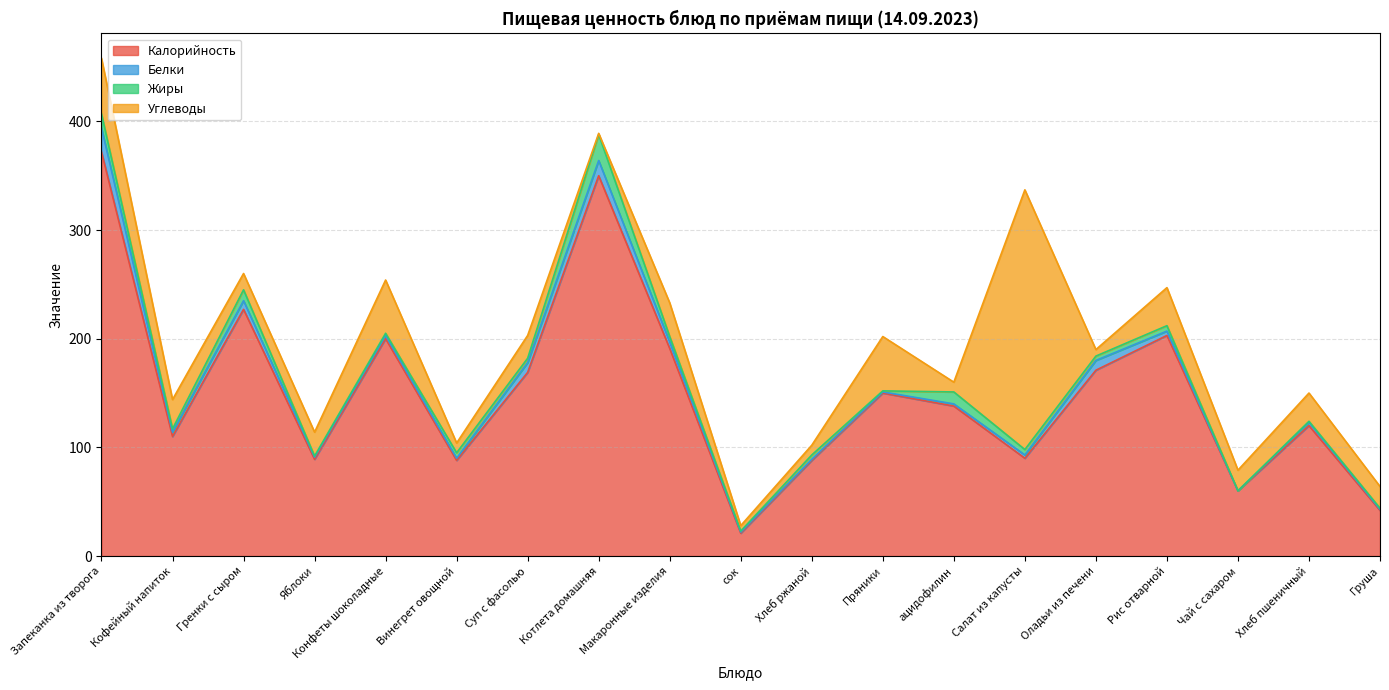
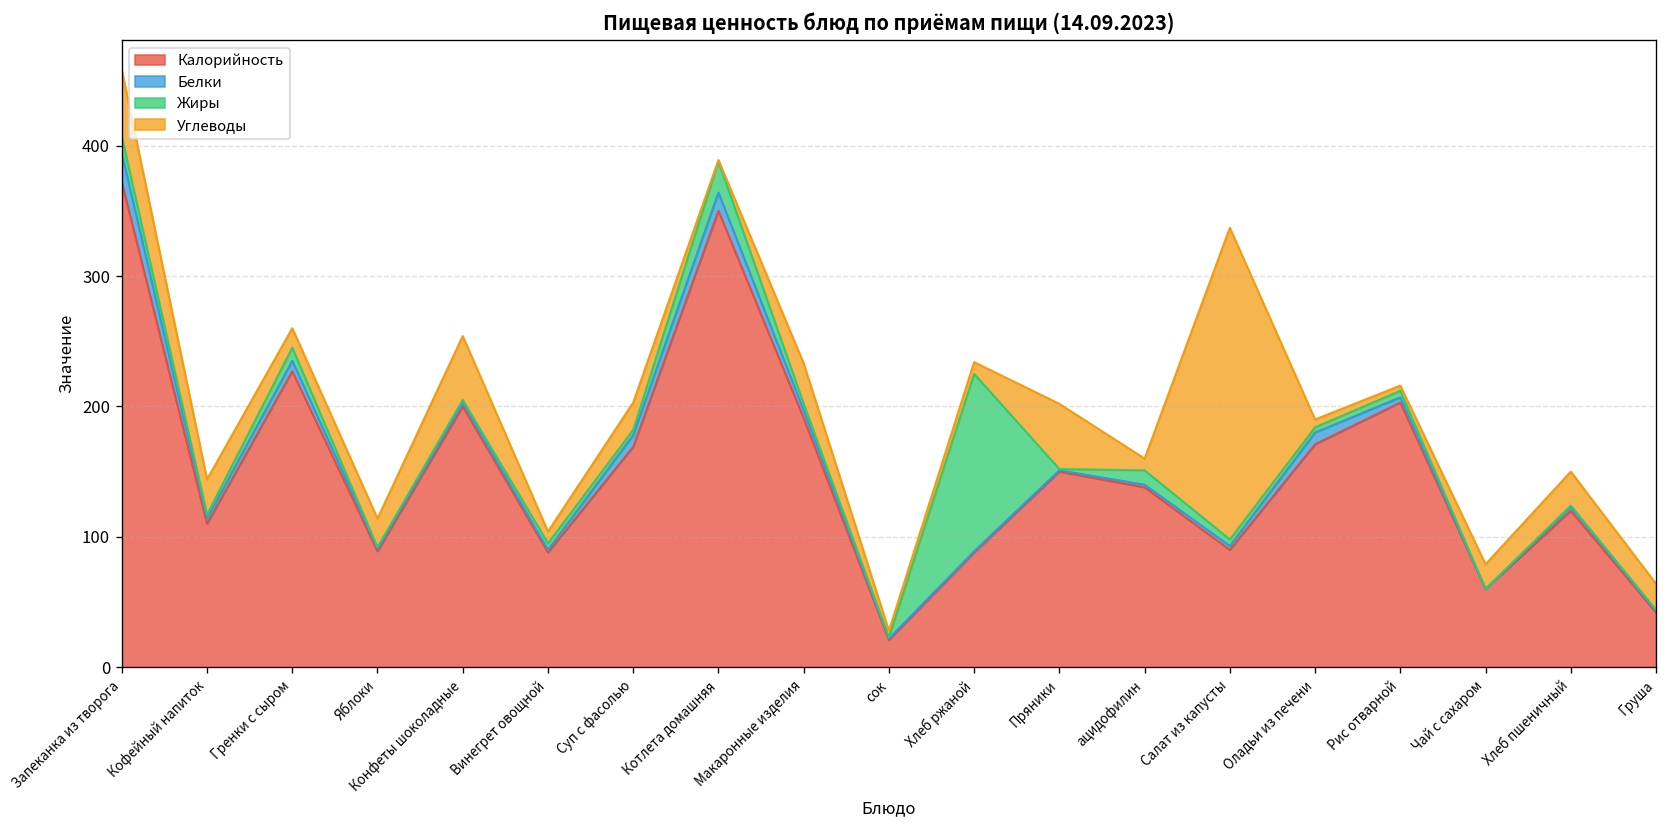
  {
    "Калорийность": {
      "Запеканка из творога": 372,
      "Кофейный напиток": 110,
      "Гренки с сыром": 227,
      "Конфеты шоколадные": 200,
      "Суп с фасолью": 169,
      "Котлета домашняя": 350,
      "Макаронные изделия": 191,
      "Салат из капусты": 90,
      "Оладьи из печени": 171,
      "Рис отварной": 203,
      "Хлеб пшеничный": 120
    },
    "Белки": {
      "Запеканка из творога": 22,
      "Кофейный напиток": 4,
      "Гренки с сыром": 8,
      "Суп с фасолью": 9,
      "Котлета домашняя": 14,
      "Макаронные изделия": 6,
      "Салат из капусты": 3,
      "Оладьи из печени": 9,
      "Рис отварной": 4
    },
    "Жиры": {
      "Запеканка из творога": 13,
      "Кофейный напиток": 3,
      "Гренки с сыром": 10,
      "Винегрет овощной": 5,
      "Суп с фасолью": 4,
      "Макаронные изделия": 5,
-     "Хлеб ржаной": 4,
+     "Хлеб ржаной": 136,
      "ацидофилин": 11,
      "Салат из капусты": 5,
      "Оладьи из печени": 4,
      "Рис отварной": 5
    },
    "Углеводы": {
      "Запеканка из творога": 51,
      "Кофейный напиток": 27,
      "Гренки с сыром": 15,
      "Яблоки": 22,
      "Конфеты шоколадные": 49,
      "Винегрет овощной": 9,
      "Суп с фасолью": 21,
      "Макаронные изделия": 31,
      "сок": 5,
      "Хлеб ржаной": 9,
      "Пряники": 50,
      "ацидофилин": 9,
      "Салат из капусты": 239,
      "Оладьи из печени": 6,
-     "Рис отварной": 35,
+     "Рис отварной": 4,
      "Чай с сахаром": 19,
      "Хлеб пшеничный": 26,
      "Груша": 20
    }
  }
